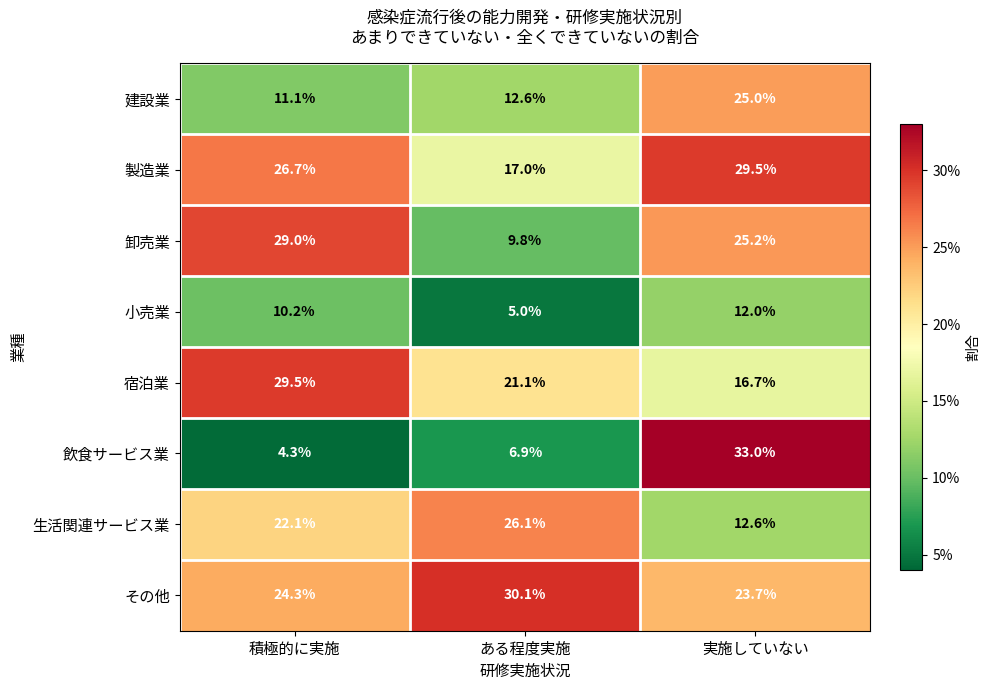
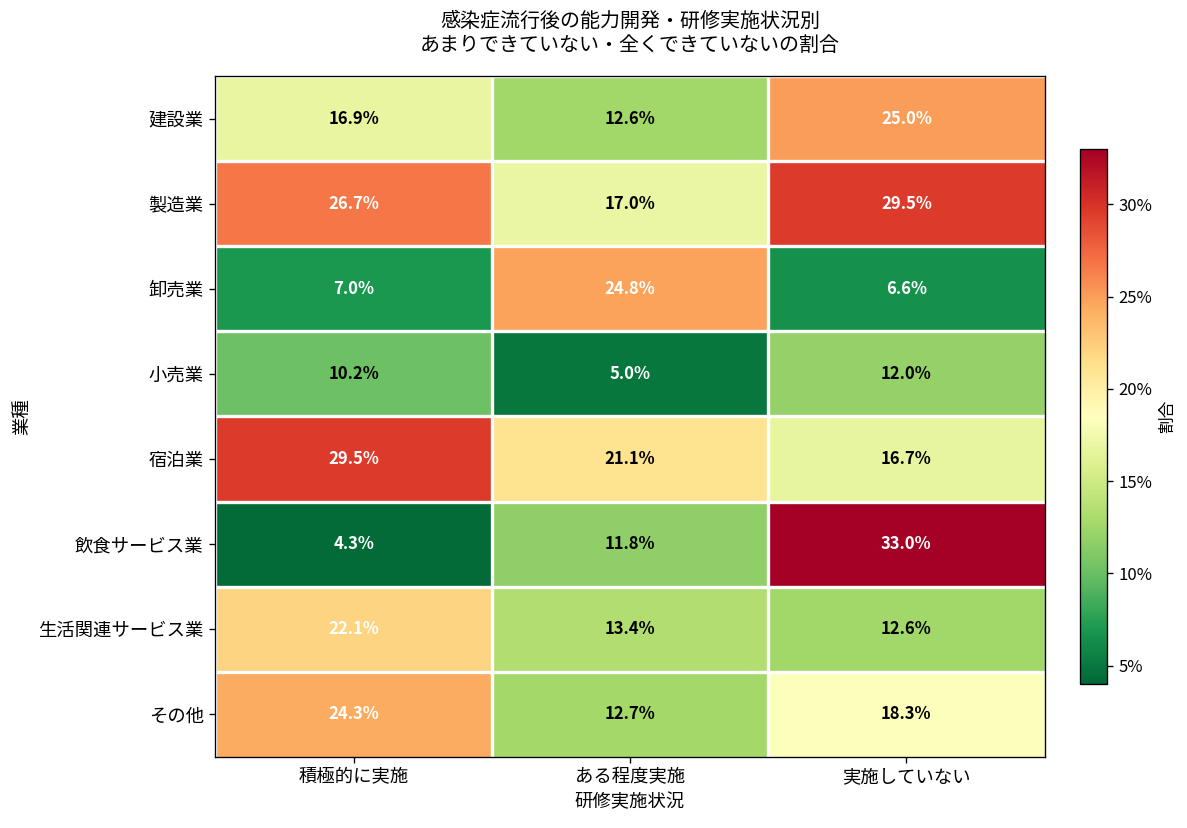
  {
    "建設業": {
-     "積極的に実施": "11.1%",
+     "積極的に実施": "16.9%",
      "ある程度実施": "12.6%",
      "実施していない": "25.0%"
    },
    "製造業": {
      "積極的に実施": "26.7%",
      "ある程度実施": "17.0%",
      "実施していない": "29.5%"
    },
    "卸売業": {
-     "積極的に実施": "29.0%",
-     "ある程度実施": "9.8%",
-     "実施していない": "25.2%"
+     "積極的に実施": "7.0%",
+     "ある程度実施": "24.8%",
+     "実施していない": "6.6%"
    },
    "小売業": {
      "積極的に実施": "10.2%",
      "ある程度実施": "5.0%",
      "実施していない": "12.0%"
    },
    "宿泊業": {
      "積極的に実施": "29.5%",
      "ある程度実施": "21.1%",
      "実施していない": "16.7%"
    },
    "飲食サービス業": {
      "積極的に実施": "4.3%",
-     "ある程度実施": "6.9%",
+     "ある程度実施": "11.8%",
      "実施していない": "33.0%"
    },
    "生活関連サービス業": {
      "積極的に実施": "22.1%",
-     "ある程度実施": "26.1%",
+     "ある程度実施": "13.4%",
      "実施していない": "12.6%"
    },
    "その他": {
      "積極的に実施": "24.3%",
-     "ある程度実施": "30.1%",
-     "実施していない": "23.7%"
+     "ある程度実施": "12.7%",
+     "実施していない": "18.3%"
    }
  }
